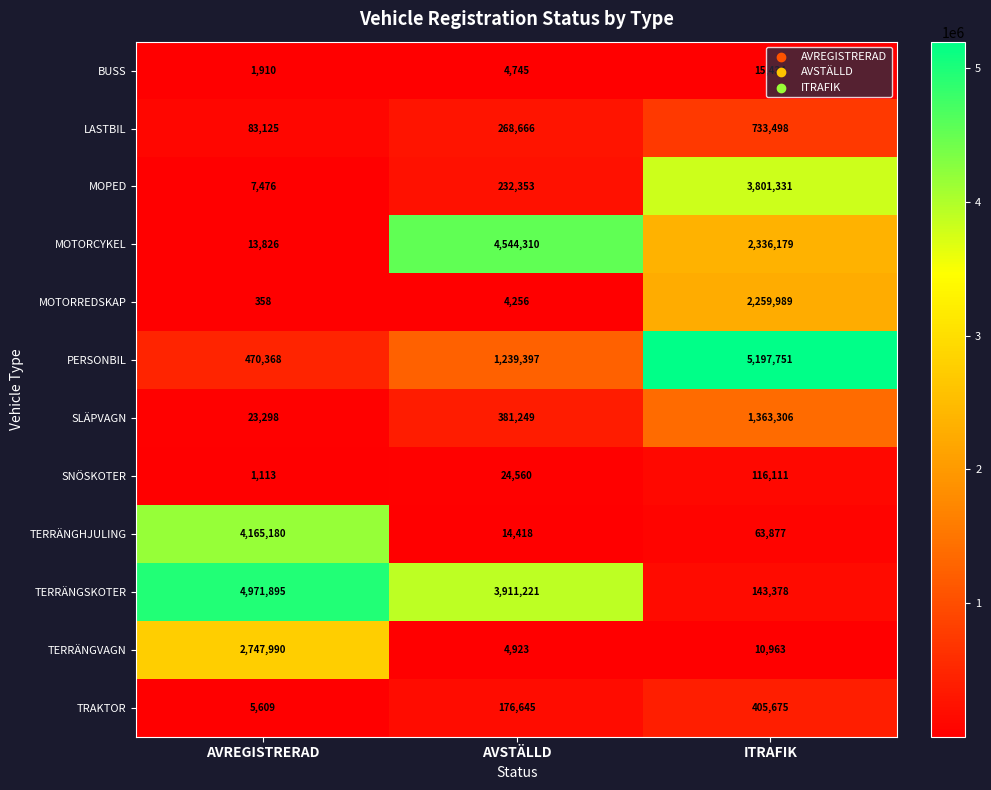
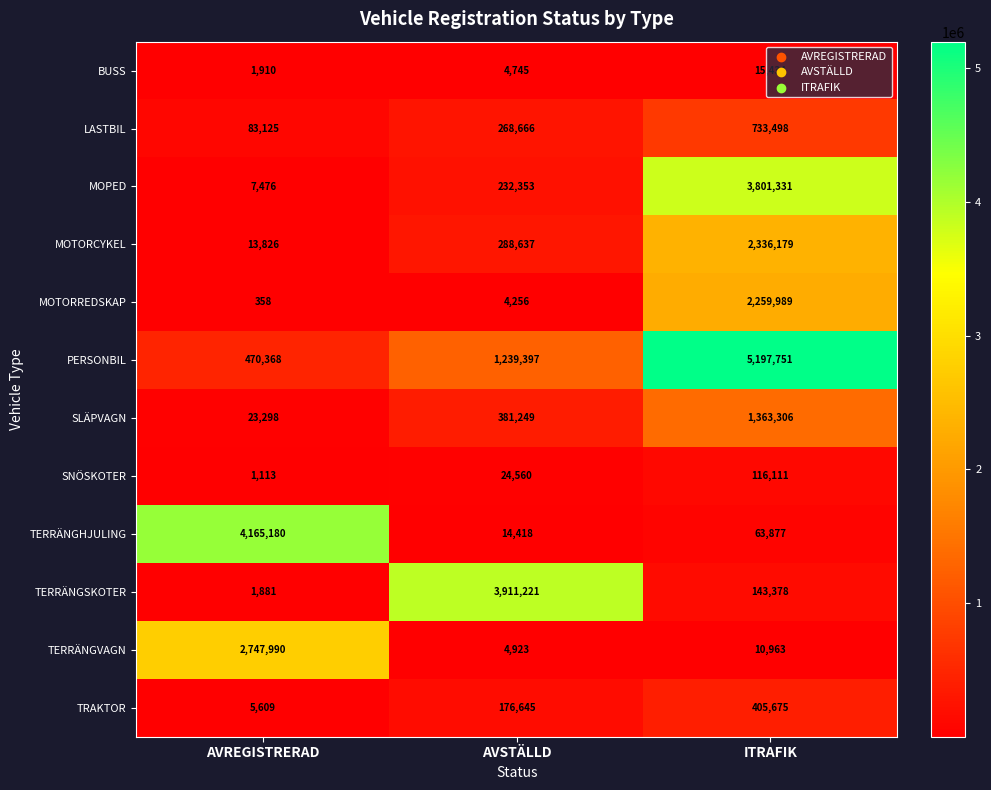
  {
    "BUSS": {
      "AVREGISTRERAD": "1,910",
      "AVSTÄLLD": "4,745"
    },
    "LASTBIL": {
      "AVREGISTRERAD": "83,125",
      "AVSTÄLLD": "268,666",
      "ITRAFIK": "733,498"
    },
    "MOPED": {
      "AVREGISTRERAD": "7,476",
      "AVSTÄLLD": "232,353",
      "ITRAFIK": "3,801,331"
    },
    "MOTORCYKEL": {
      "AVREGISTRERAD": "13,826",
-     "AVSTÄLLD": "4,544,310",
+     "AVSTÄLLD": "288,637",
      "ITRAFIK": "2,336,179"
    },
    "MOTORREDSKAP": {
      "AVREGISTRERAD": "358",
      "AVSTÄLLD": "4,256",
      "ITRAFIK": "2,259,989"
    },
    "PERSONBIL": {
      "AVREGISTRERAD": "470,368",
      "AVSTÄLLD": "1,239,397",
      "ITRAFIK": "5,197,751"
    },
    "SLÄPVAGN": {
      "AVREGISTRERAD": "23,298",
      "AVSTÄLLD": "381,249",
      "ITRAFIK": "1,363,306"
    },
    "SNÖSKOTER": {
      "AVREGISTRERAD": "1,113",
      "AVSTÄLLD": "24,560",
      "ITRAFIK": "116,111"
    },
    "TERRÄNGHJULING": {
      "AVREGISTRERAD": "4,165,180",
      "AVSTÄLLD": "14,418",
      "ITRAFIK": "63,877"
    },
    "TERRÄNGSKOTER": {
-     "AVREGISTRERAD": "4,971,895",
+     "AVREGISTRERAD": "1,881",
      "AVSTÄLLD": "3,911,221",
      "ITRAFIK": "143,378"
    },
    "TERRÄNGVAGN": {
      "AVREGISTRERAD": "2,747,990",
      "AVSTÄLLD": "4,923",
      "ITRAFIK": "10,963"
    },
    "TRAKTOR": {
      "AVREGISTRERAD": "5,609",
      "AVSTÄLLD": "176,645",
      "ITRAFIK": "405,675"
    }
  }
